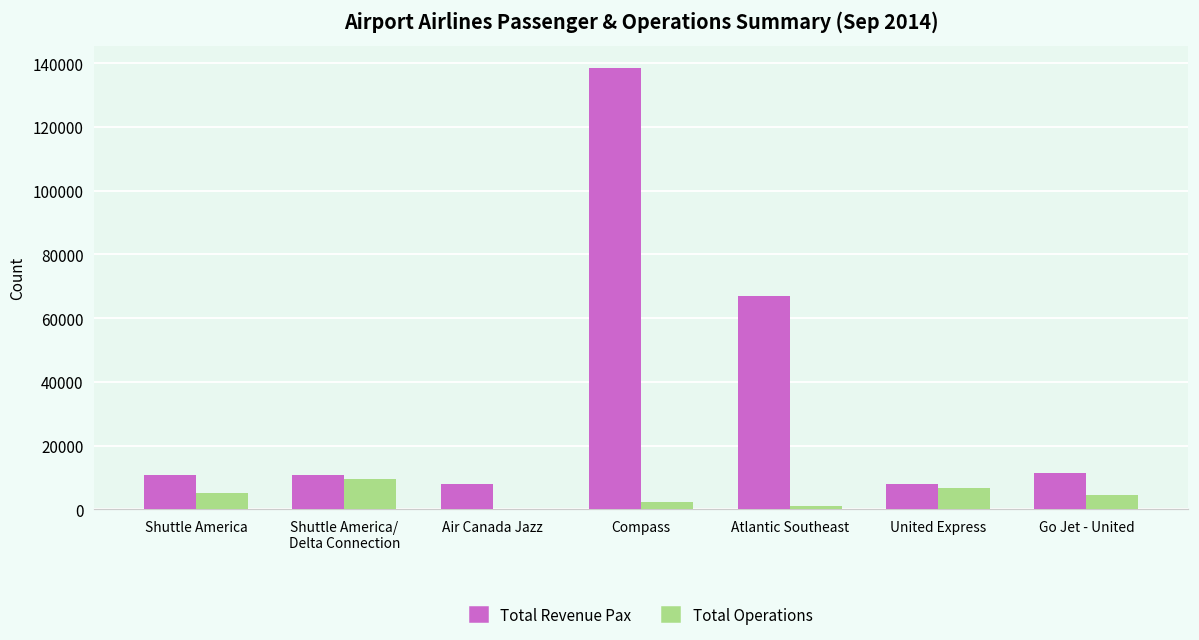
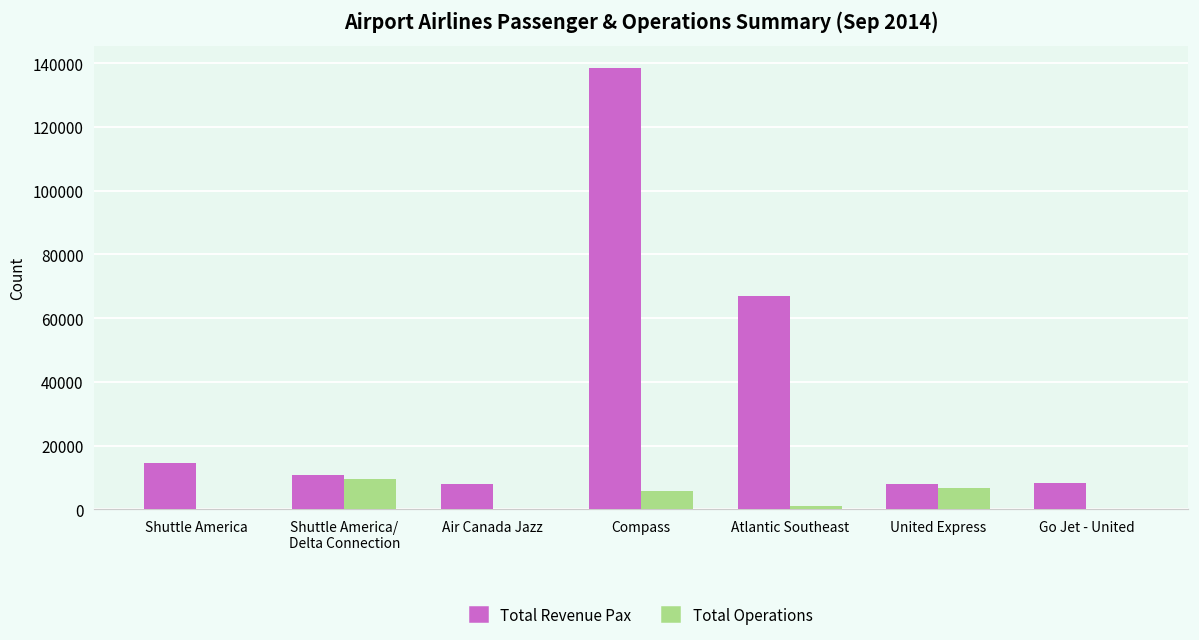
  {
    "Total Revenue Pax": {
-     "Shuttle America": 11000,
+     "Shuttle America": 15000,
      "Shuttle America/ Delta Connection": 11000,
      "Air Canada Jazz": 8000,
      "Compass": 138000,
      "Atlantic Southeast": 67000,
      "United Express": 8000,
-     "Go Jet - United": 11000
+     "Go Jet - United": 8000
    },
    "Total Operations": {
-     "Shuttle America": 5000,
+     "Shuttle America": 0,
      "Shuttle America/ Delta Connection": 10000,
-     "Compass": 2000,
+     "Compass": 6000,
      "Atlantic Southeast": 1000,
      "United Express": 7000,
-     "Go Jet - United": 5000
+     "Go Jet - United": 0
    }
  }
